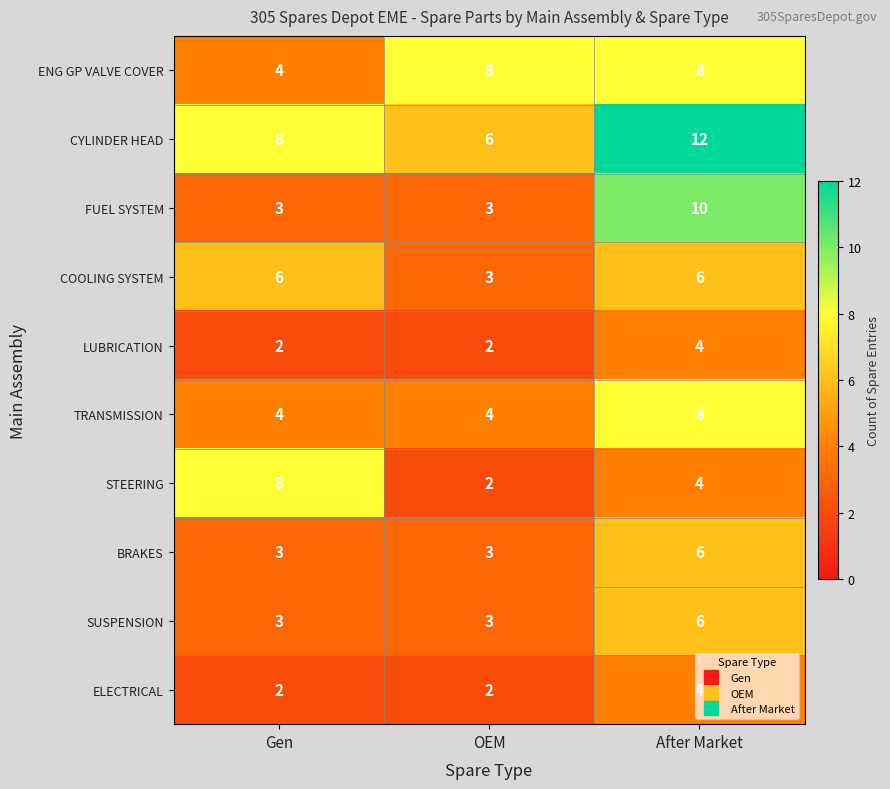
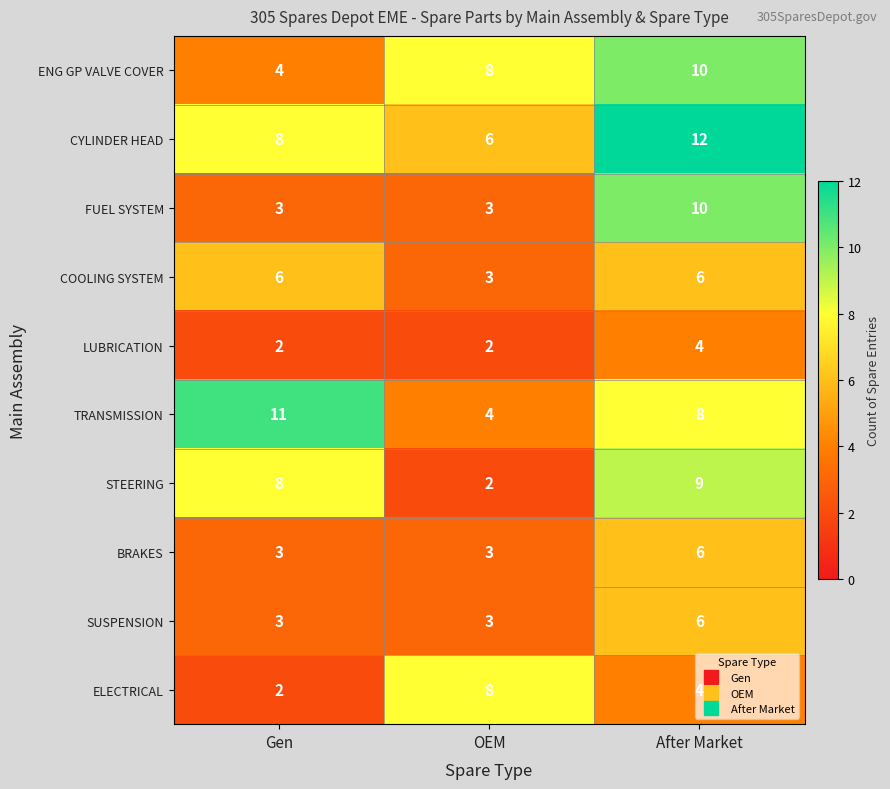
  {
    "ENG GP VALVE COVER": {
      "Gen": 4,
      "OEM": 8,
-     "After Market": 8
+     "After Market": 10
    },
    "CYLINDER HEAD": {
      "Gen": 8,
      "OEM": 6,
      "After Market": 12
    },
    "FUEL SYSTEM": {
      "Gen": 3,
      "OEM": 3,
      "After Market": 10
    },
    "COOLING SYSTEM": {
      "Gen": 6,
      "OEM": 3,
      "After Market": 6
    },
    "LUBRICATION": {
      "Gen": 2,
      "OEM": 2,
      "After Market": 4
    },
    "TRANSMISSION": {
-     "Gen": 4,
+     "Gen": 11,
      "OEM": 4,
      "After Market": 8
    },
    "STEERING": {
      "Gen": 8,
      "OEM": 2,
-     "After Market": 4
+     "After Market": 9
    },
    "BRAKES": {
      "Gen": 3,
      "OEM": 3,
      "After Market": 6
    },
    "SUSPENSION": {
      "Gen": 3,
      "OEM": 3,
      "After Market": 6
    },
    "ELECTRICAL": {
      "Gen": 2,
-     "OEM": 2
+     "OEM": 8
    }
  }
